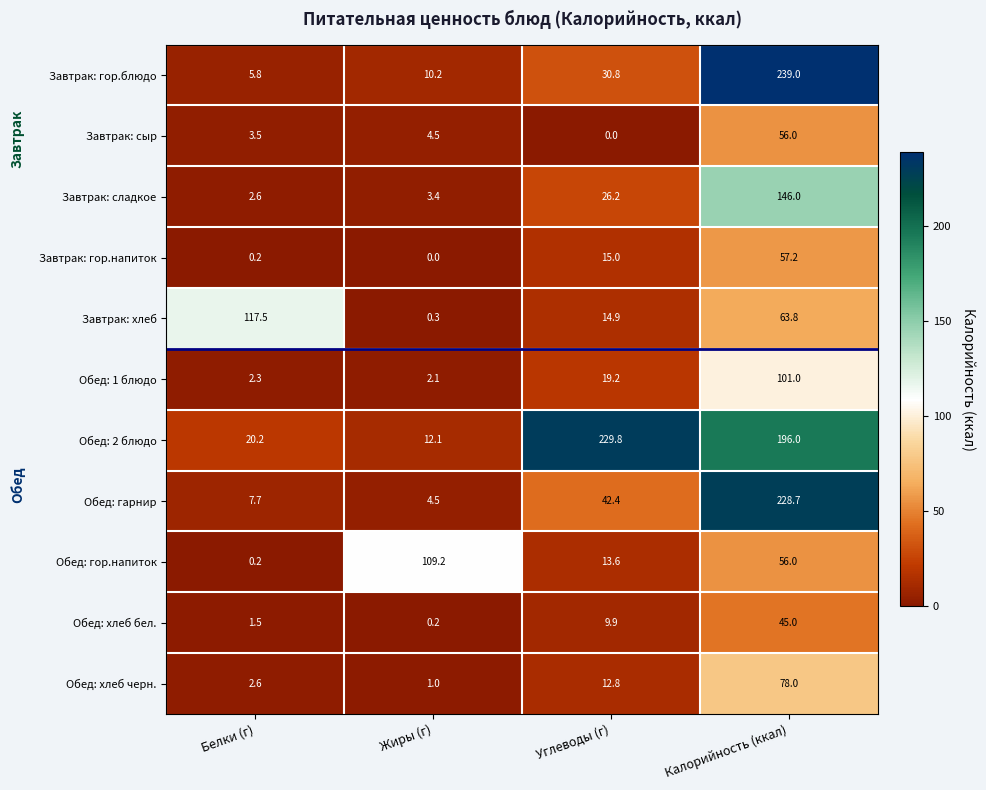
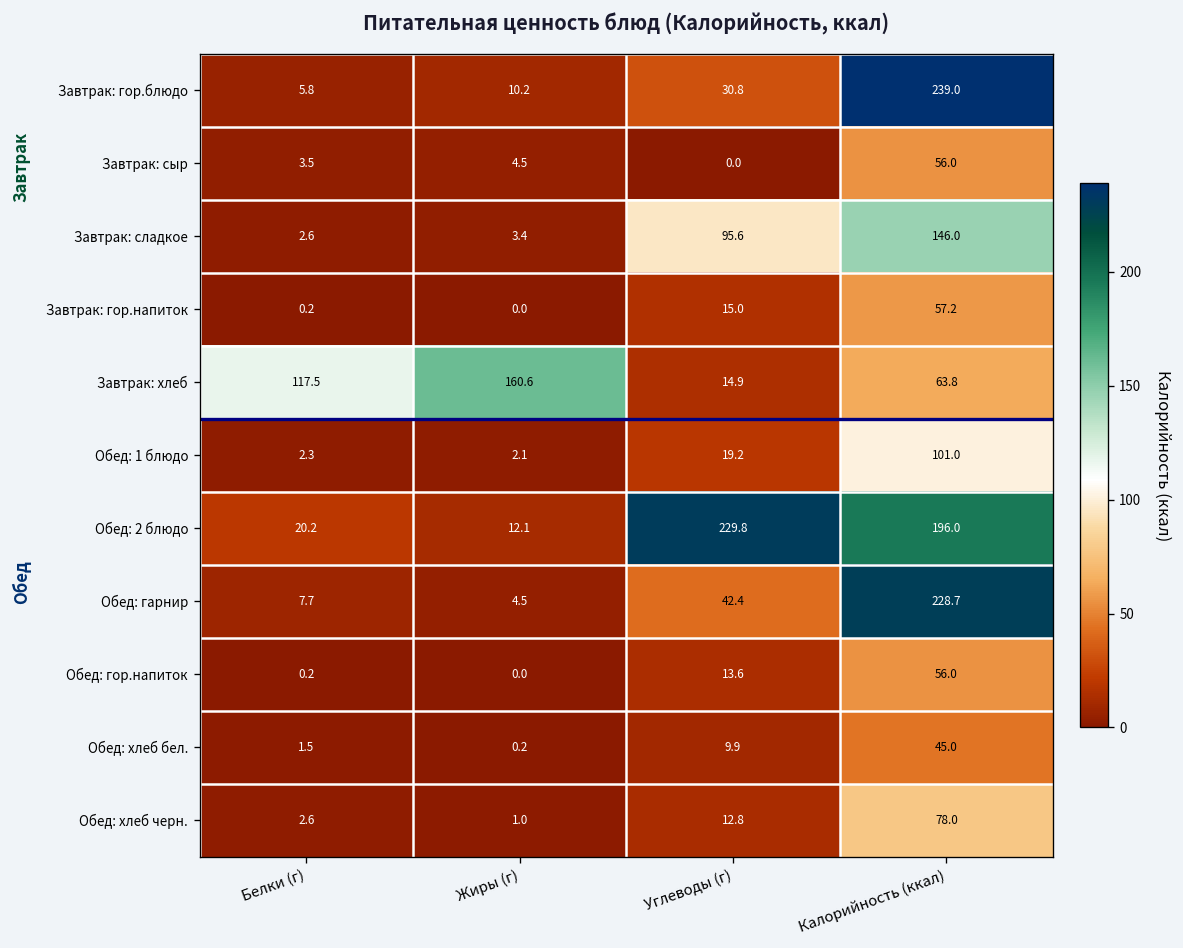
  {
    "Завтрак: гор.блюдо": {
      "Белки (г)": 5.8,
      "Жиры (г)": 10.2,
      "Углеводы (г)": 30.8,
      "Калорийность (ккал)": 239.0
    },
    "Завтрак: сыр": {
      "Белки (г)": 3.5,
      "Жиры (г)": 4.5,
      "Углеводы (г)": 0.0,
      "Калорийность (ккал)": 56.0
    },
    "Завтрак: сладкое": {
      "Белки (г)": 2.6,
      "Жиры (г)": 3.4,
-     "Углеводы (г)": 26.2,
+     "Углеводы (г)": 95.6,
      "Калорийность (ккал)": 146.0
    },
    "Завтрак: гор.напиток": {
      "Белки (г)": 0.2,
      "Жиры (г)": 0.0,
      "Углеводы (г)": 15.0,
      "Калорийность (ккал)": 57.2
    },
    "Завтрак: хлеб": {
      "Белки (г)": 117.5,
-     "Жиры (г)": 0.3,
+     "Жиры (г)": 160.6,
      "Углеводы (г)": 14.9,
      "Калорийность (ккал)": 63.8
    },
    "Обед: 1 блюдо": {
      "Белки (г)": 2.3,
      "Жиры (г)": 2.1,
      "Углеводы (г)": 19.2,
      "Калорийность (ккал)": 101.0
    },
    "Обед: 2 блюдо": {
      "Белки (г)": 20.2,
      "Жиры (г)": 12.1,
      "Углеводы (г)": 229.8,
      "Калорийность (ккал)": 196.0
    },
    "Обед: гарнир": {
      "Белки (г)": 7.7,
      "Жиры (г)": 4.5,
      "Углеводы (г)": 42.4,
      "Калорийность (ккал)": 228.7
    },
    "Обед: гор.напиток": {
      "Белки (г)": 0.2,
-     "Жиры (г)": 109.2,
+     "Жиры (г)": 0.0,
      "Углеводы (г)": 13.6,
      "Калорийность (ккал)": 56.0
    },
    "Обед: хлеб бел.": {
      "Белки (г)": 1.5,
      "Жиры (г)": 0.2,
      "Углеводы (г)": 9.9,
      "Калорийность (ккал)": 45.0
    },
    "Обед: хлеб черн.": {
      "Белки (г)": 2.6,
      "Жиры (г)": 1.0,
      "Углеводы (г)": 12.8,
      "Калорийность (ккал)": 78.0
    }
  }
